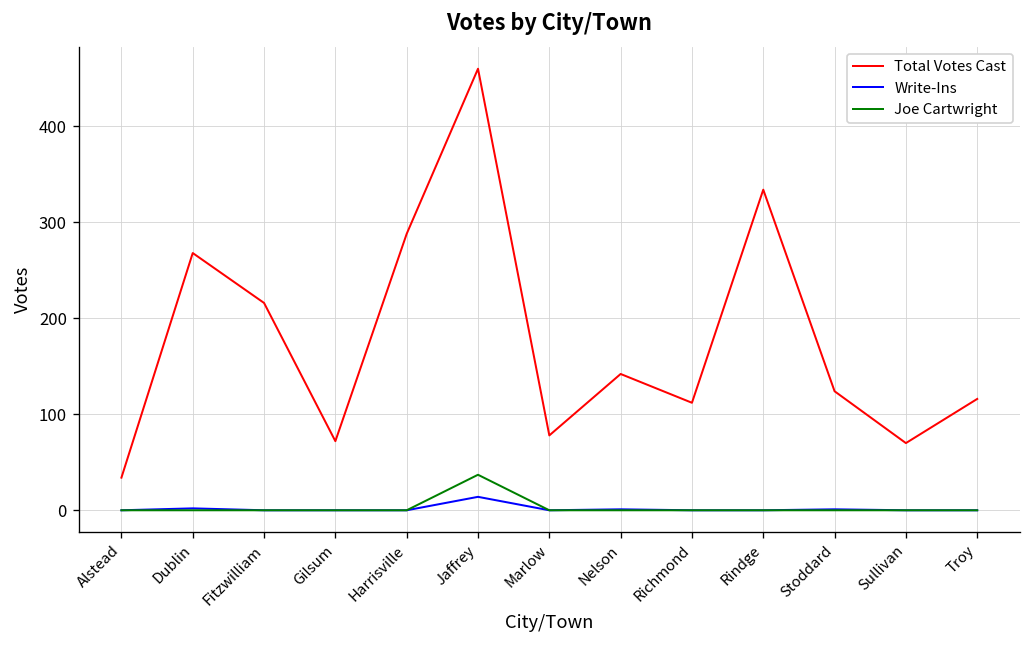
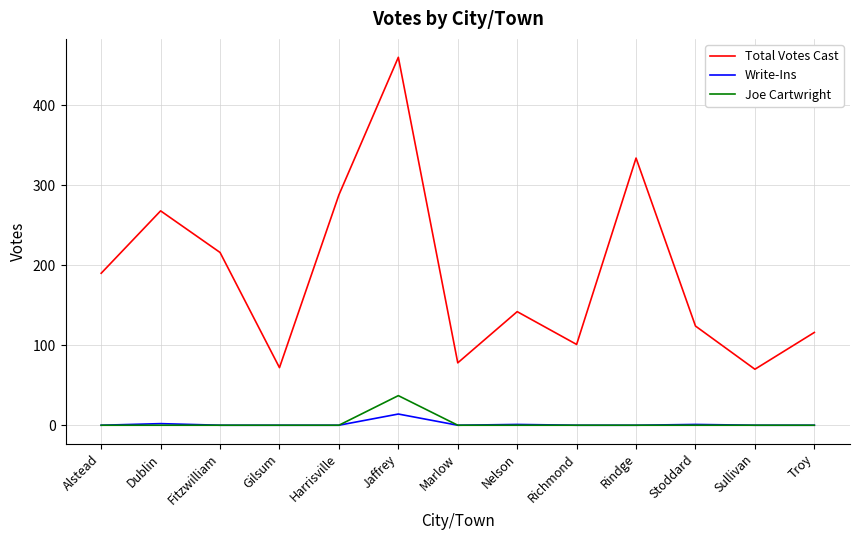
  {
    "Total Votes Cast": {
-     "Alstead": 30,
+     "Alstead": 190,
      "Dublin": 270,
      "Fitzwilliam": 220,
      "Gilsum": 70,
      "Harrisville": 290,
      "Jaffrey": 460,
      "Marlow": 80,
      "Nelson": 140,
-     "Richmond": 110,
+     "Richmond": 100,
      "Rindge": 330,
      "Stoddard": 120,
      "Sullivan": 70,
      "Troy": 120
    },
    "Write-Ins": {
      "Jaffrey": 10
    },
    "Joe Cartwright": {
      "Jaffrey": 40
    }
  }
